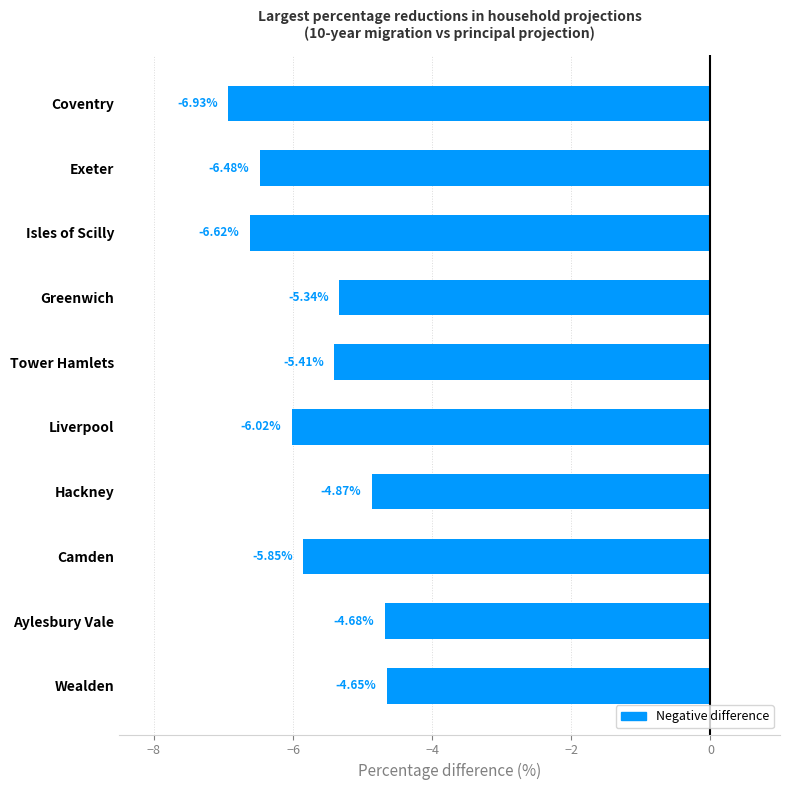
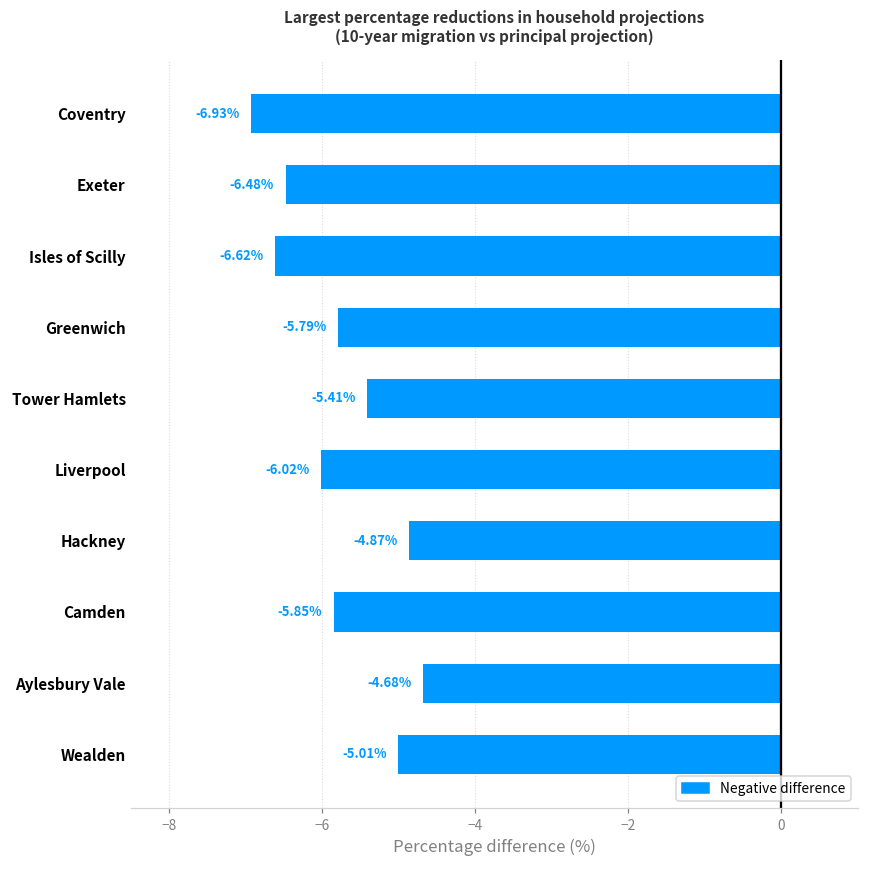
  {
    "Coventry": "-6.93%",
    "Exeter": "-6.48%",
    "Isles of Scilly": "-6.62%",
-   "Greenwich": "-5.34%",
+   "Greenwich": "-5.79%",
    "Tower Hamlets": "-5.41%",
    "Liverpool": "-6.02%",
    "Hackney": "-4.87%",
    "Camden": "-5.85%",
    "Aylesbury Vale": "-4.68%",
-   "Wealden": "-4.65%"
+   "Wealden": "-5.01%"
  }
